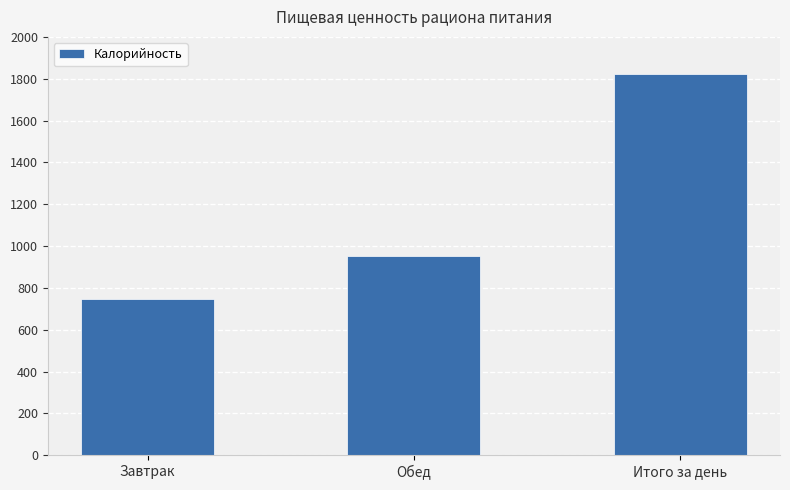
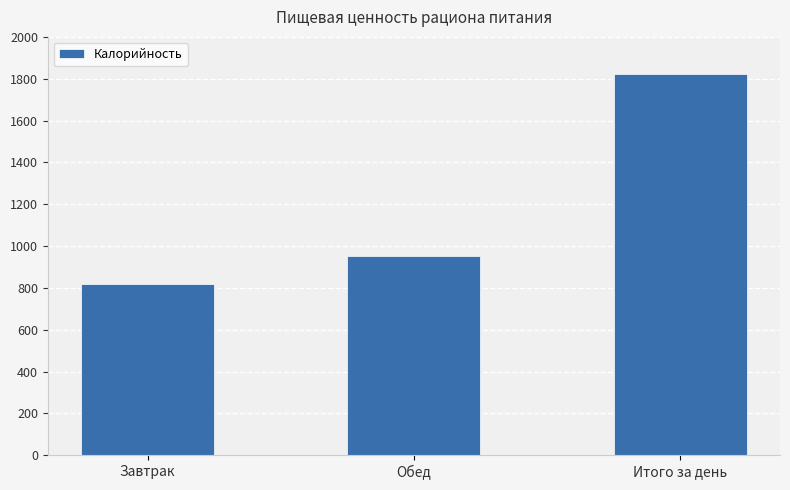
  {
-   "Завтрак": 750,
+   "Завтрак": 820,
    "Обед": 950,
    "Итого за день": 1820
  }
